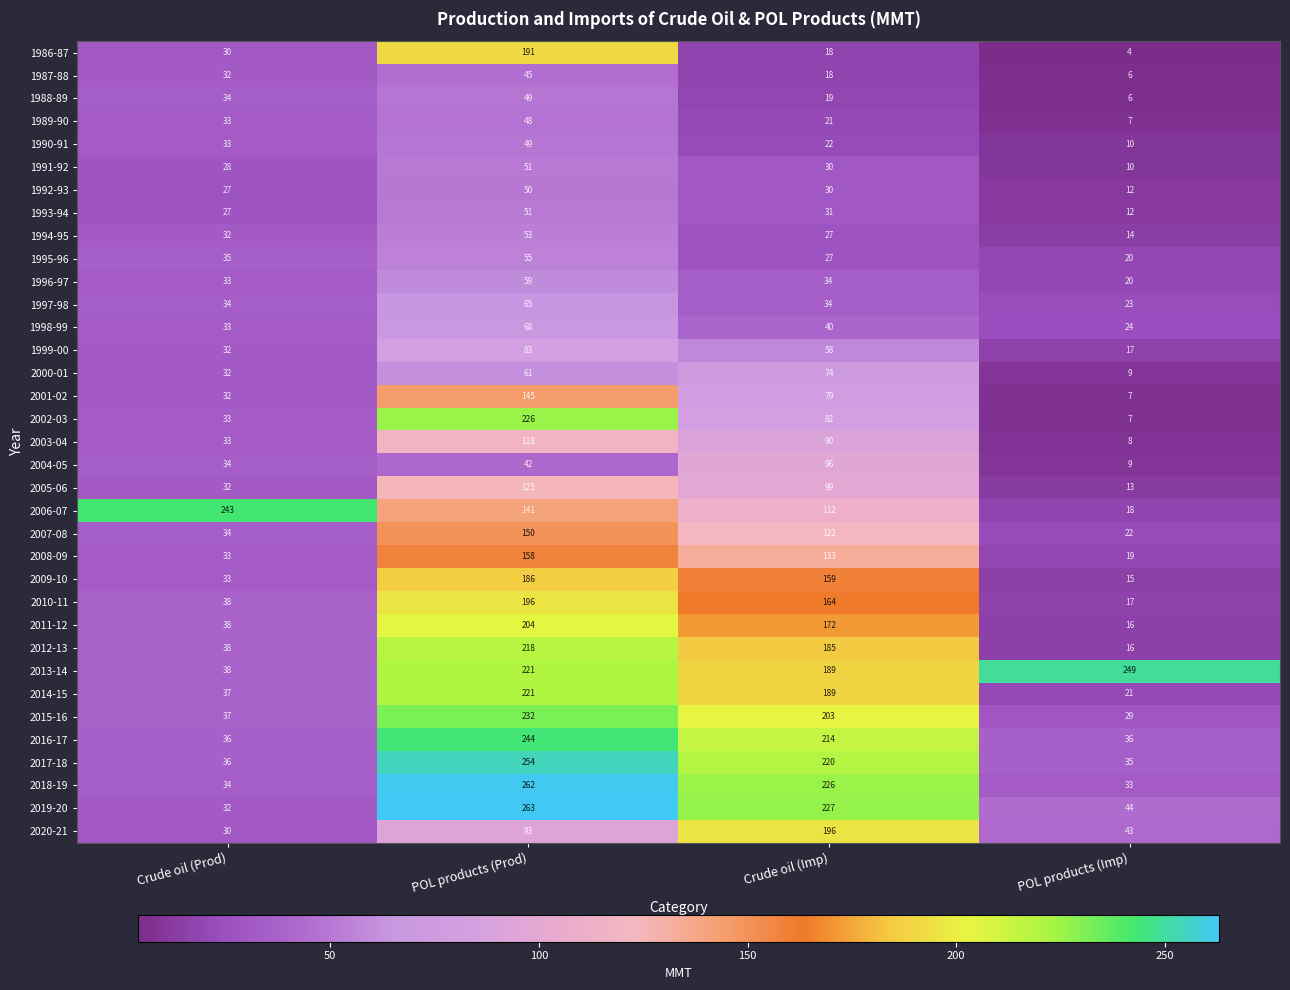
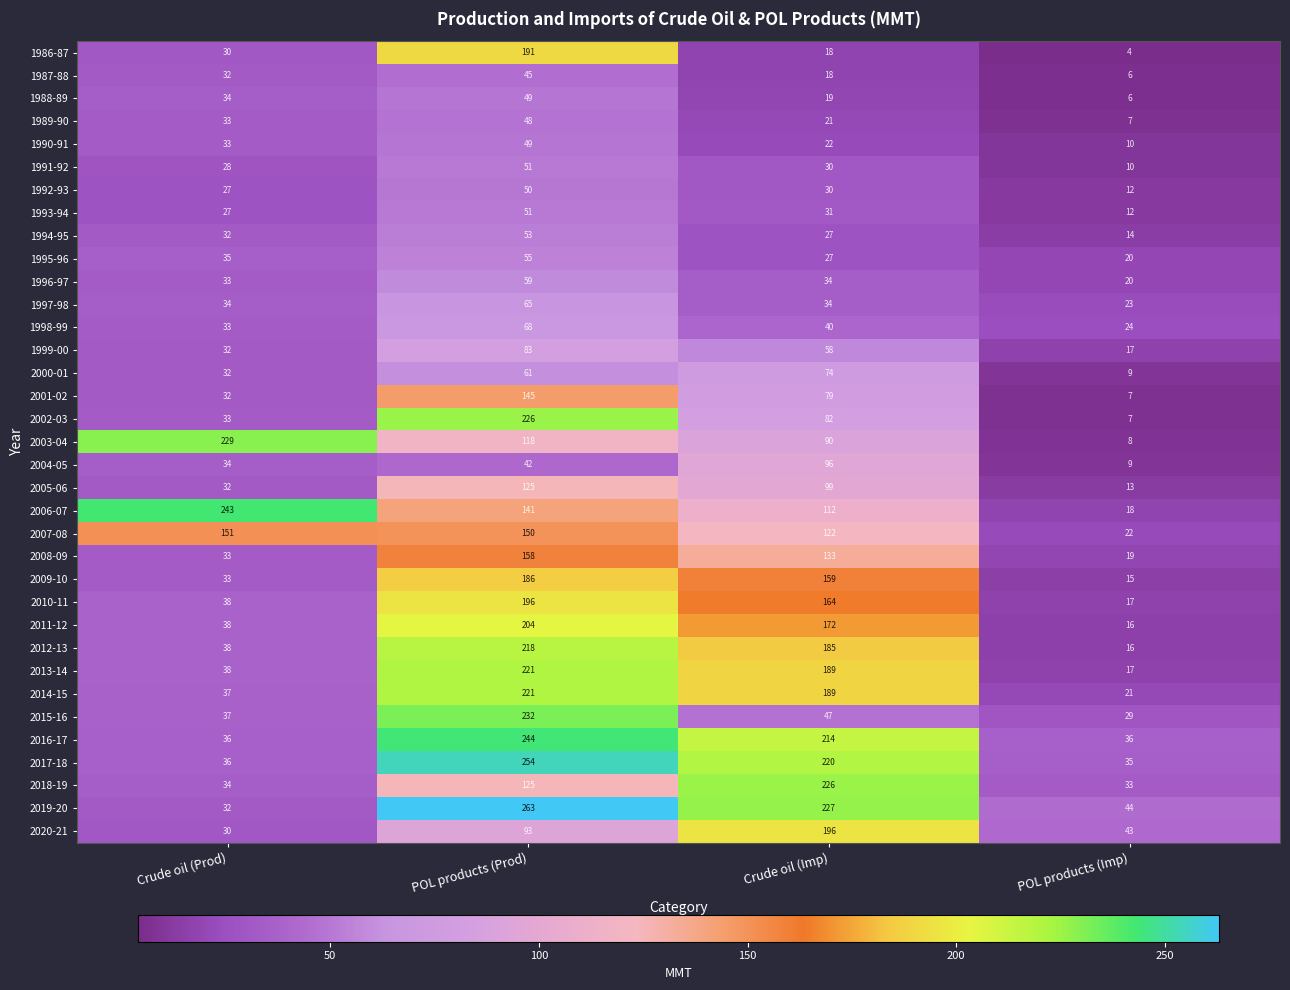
  {
    "1986-87": {
      "Crude oil (Prod)": 30,
      "POL products (Prod)": 191,
      "Crude oil (Imp)": 18,
      "POL products (Imp)": 4
    },
    "1987-88": {
      "Crude oil (Prod)": 32,
      "POL products (Prod)": 45,
      "Crude oil (Imp)": 18,
      "POL products (Imp)": 6
    },
    "1988-89": {
      "Crude oil (Prod)": 34,
      "POL products (Prod)": 49,
      "Crude oil (Imp)": 19,
      "POL products (Imp)": 6
    },
    "1989-90": {
      "Crude oil (Prod)": 33,
      "POL products (Prod)": 48,
      "Crude oil (Imp)": 21,
      "POL products (Imp)": 7
    },
    "1990-91": {
      "Crude oil (Prod)": 33,
      "POL products (Prod)": 49,
      "Crude oil (Imp)": 22,
      "POL products (Imp)": 10
    },
    "1991-92": {
      "Crude oil (Prod)": 28,
      "POL products (Prod)": 51,
      "Crude oil (Imp)": 30,
      "POL products (Imp)": 10
    },
    "1992-93": {
      "Crude oil (Prod)": 27,
      "POL products (Prod)": 50,
      "Crude oil (Imp)": 30,
      "POL products (Imp)": 12
    },
    "1993-94": {
      "Crude oil (Prod)": 27,
      "POL products (Prod)": 51,
      "Crude oil (Imp)": 31,
      "POL products (Imp)": 12
    },
    "1994-95": {
      "Crude oil (Prod)": 32,
      "POL products (Prod)": 53,
      "Crude oil (Imp)": 27,
      "POL products (Imp)": 14
    },
    "1995-96": {
      "Crude oil (Prod)": 35,
      "POL products (Prod)": 55,
      "Crude oil (Imp)": 27,
      "POL products (Imp)": 20
    },
    "1996-97": {
      "Crude oil (Prod)": 33,
      "POL products (Prod)": 59,
      "Crude oil (Imp)": 34,
      "POL products (Imp)": 20
    },
    "1997-98": {
      "Crude oil (Prod)": 34,
      "POL products (Prod)": 65,
      "Crude oil (Imp)": 34,
      "POL products (Imp)": 23
    },
    "1998-99": {
      "Crude oil (Prod)": 33,
      "POL products (Prod)": 68,
      "Crude oil (Imp)": 40,
      "POL products (Imp)": 24
    },
    "1999-00": {
      "Crude oil (Prod)": 32,
      "POL products (Prod)": 83,
      "Crude oil (Imp)": 58,
      "POL products (Imp)": 17
    },
    "2000-01": {
      "Crude oil (Prod)": 32,
      "POL products (Prod)": 61,
      "Crude oil (Imp)": 74,
      "POL products (Imp)": 9
    },
    "2001-02": {
      "Crude oil (Prod)": 32,
      "POL products (Prod)": 145,
      "Crude oil (Imp)": 79,
      "POL products (Imp)": 7
    },
    "2002-03": {
      "Crude oil (Prod)": 33,
      "POL products (Prod)": 226,
      "Crude oil (Imp)": 82,
      "POL products (Imp)": 7
    },
    "2003-04": {
-     "Crude oil (Prod)": 33,
+     "Crude oil (Prod)": 229,
      "POL products (Prod)": 118,
      "Crude oil (Imp)": 90,
      "POL products (Imp)": 8
    },
    "2004-05": {
      "Crude oil (Prod)": 34,
      "POL products (Prod)": 42,
      "Crude oil (Imp)": 96,
      "POL products (Imp)": 9
    },
    "2005-06": {
      "Crude oil (Prod)": 32,
      "POL products (Prod)": 125,
      "Crude oil (Imp)": 99,
      "POL products (Imp)": 13
    },
    "2006-07": {
      "Crude oil (Prod)": 243,
      "POL products (Prod)": 141,
      "Crude oil (Imp)": 112,
      "POL products (Imp)": 18
    },
    "2007-08": {
-     "Crude oil (Prod)": 34,
+     "Crude oil (Prod)": 151,
      "POL products (Prod)": 150,
      "Crude oil (Imp)": 122,
      "POL products (Imp)": 22
    },
    "2008-09": {
      "Crude oil (Prod)": 33,
      "POL products (Prod)": 158,
      "Crude oil (Imp)": 133,
      "POL products (Imp)": 19
    },
    "2009-10": {
      "Crude oil (Prod)": 33,
      "POL products (Prod)": 186,
      "Crude oil (Imp)": 159,
      "POL products (Imp)": 15
    },
    "2010-11": {
      "Crude oil (Prod)": 38,
      "POL products (Prod)": 196,
      "Crude oil (Imp)": 164,
      "POL products (Imp)": 17
    },
    "2011-12": {
      "Crude oil (Prod)": 38,
      "POL products (Prod)": 204,
      "Crude oil (Imp)": 172,
      "POL products (Imp)": 16
    },
    "2012-13": {
      "Crude oil (Prod)": 38,
      "POL products (Prod)": 218,
      "Crude oil (Imp)": 185,
      "POL products (Imp)": 16
    },
    "2013-14": {
      "Crude oil (Prod)": 38,
      "POL products (Prod)": 221,
      "Crude oil (Imp)": 189,
-     "POL products (Imp)": 249
+     "POL products (Imp)": 17
    },
    "2014-15": {
      "Crude oil (Prod)": 37,
      "POL products (Prod)": 221,
      "Crude oil (Imp)": 189,
      "POL products (Imp)": 21
    },
    "2015-16": {
      "Crude oil (Prod)": 37,
      "POL products (Prod)": 232,
-     "Crude oil (Imp)": 203,
+     "Crude oil (Imp)": 47,
      "POL products (Imp)": 29
    },
    "2016-17": {
      "Crude oil (Prod)": 36,
      "POL products (Prod)": 244,
      "Crude oil (Imp)": 214,
      "POL products (Imp)": 36
    },
    "2017-18": {
      "Crude oil (Prod)": 36,
      "POL products (Prod)": 254,
      "Crude oil (Imp)": 220,
      "POL products (Imp)": 35
    },
    "2018-19": {
      "Crude oil (Prod)": 34,
-     "POL products (Prod)": 262,
+     "POL products (Prod)": 125,
      "Crude oil (Imp)": 226,
      "POL products (Imp)": 33
    },
    "2019-20": {
      "Crude oil (Prod)": 32,
      "POL products (Prod)": 263,
      "Crude oil (Imp)": 227,
      "POL products (Imp)": 44
    },
    "2020-21": {
      "Crude oil (Prod)": 30,
      "POL products (Prod)": 93,
      "Crude oil (Imp)": 196,
      "POL products (Imp)": 43
    }
  }
